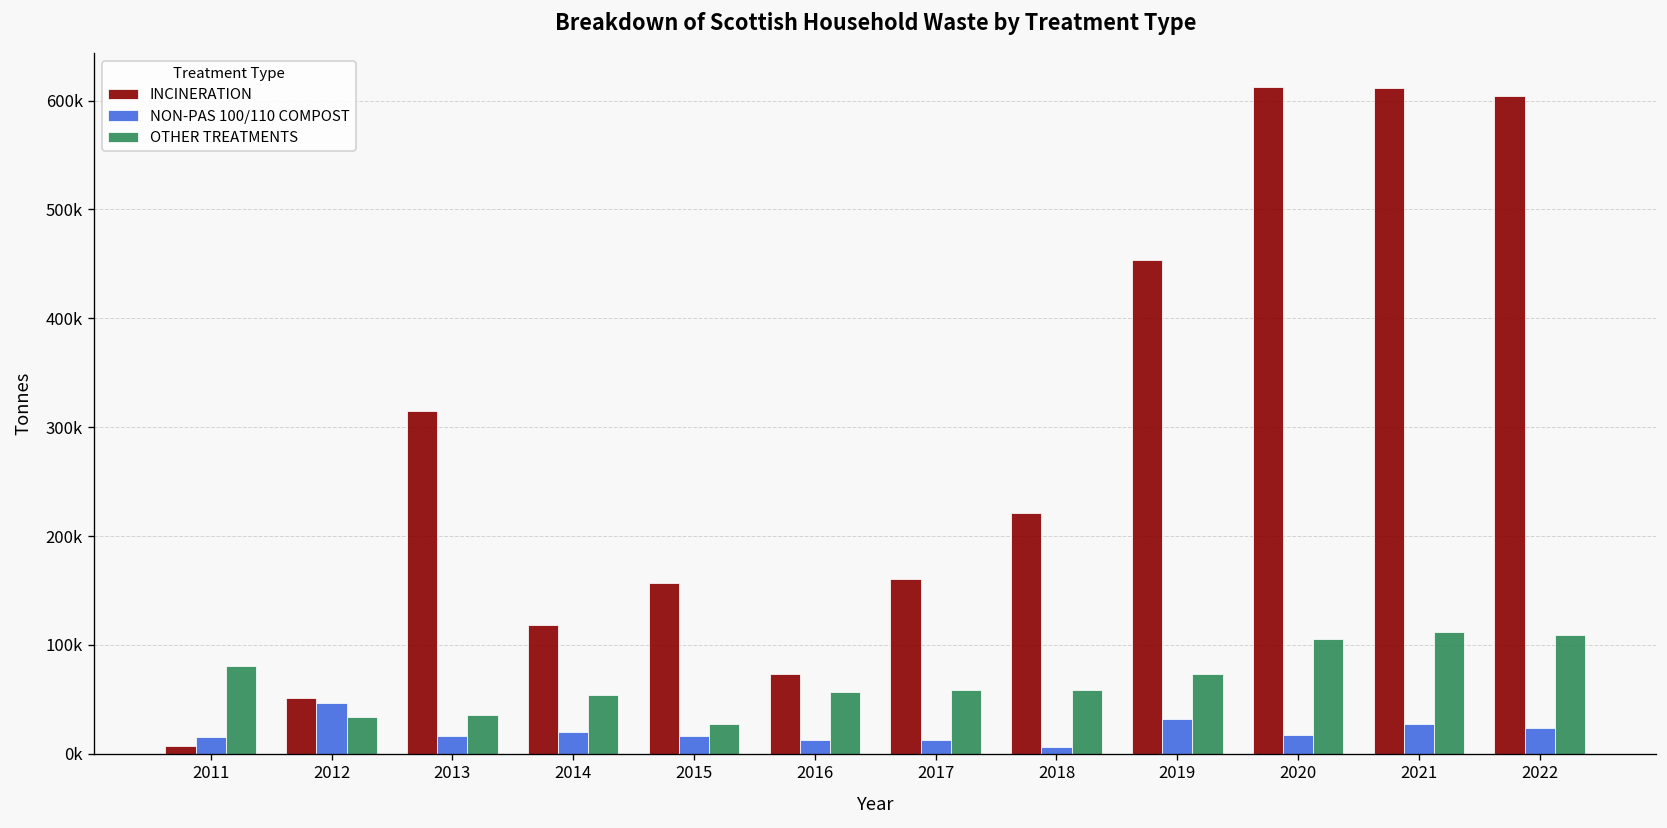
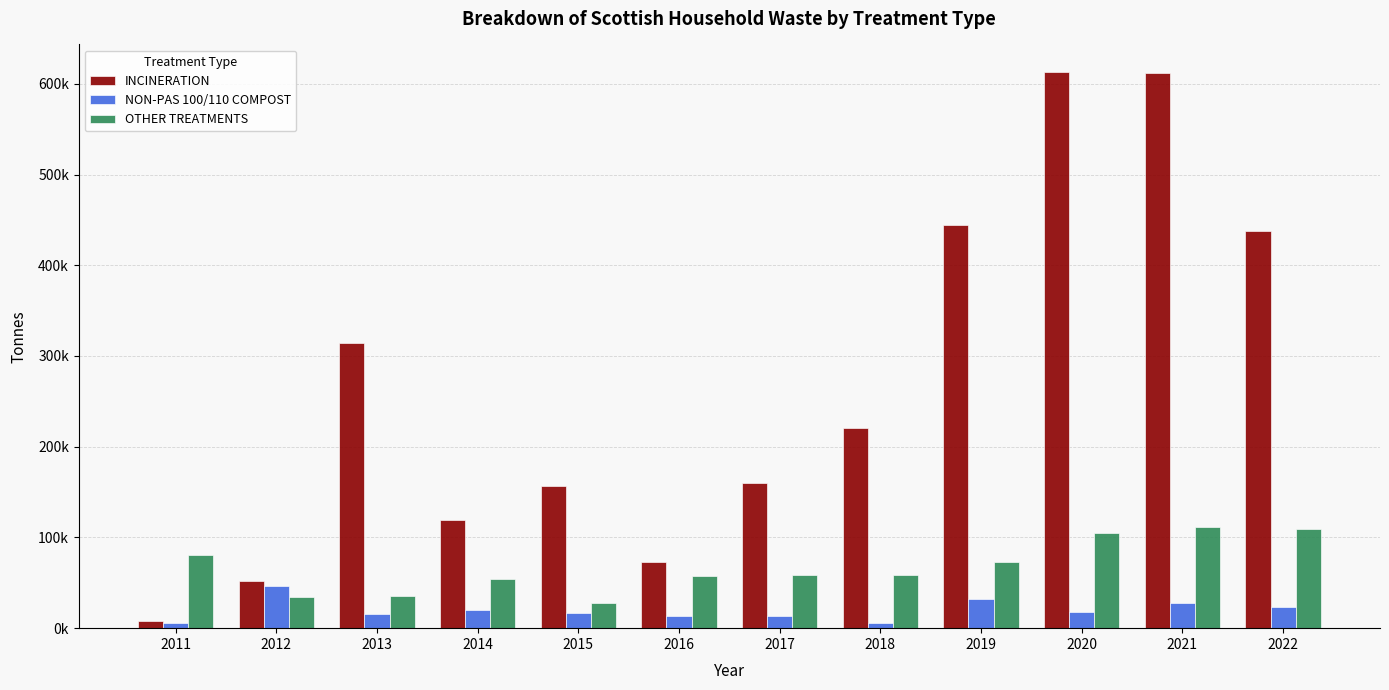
  {
    "INCINERATION": {
      "2011": 10000,
      "2012": 50000,
      "2013": 310000,
      "2014": 120000,
      "2015": 160000,
      "2016": 70000,
      "2017": 160000,
      "2018": 220000,
-     "2019": 450000,
+     "2019": 440000,
      "2020": 610000,
      "2021": 610000,
-     "2022": 600000
+     "2022": 440000
    },
    "NON-PAS 100/110 COMPOST": {
-     "2011": 20000,
+     "2011": 10000,
      "2012": 50000,
      "2013": 20000,
      "2014": 20000,
      "2015": 20000,
      "2016": 10000,
      "2017": 10000,
      "2018": 10000,
      "2019": 30000,
      "2020": 20000,
      "2021": 30000,
      "2022": 20000
    },
    "OTHER TREATMENTS": {
      "2011": 80000,
      "2012": 30000,
      "2013": 40000,
      "2014": 50000,
      "2015": 30000,
      "2016": 60000,
      "2017": 60000,
      "2018": 60000,
      "2019": 70000,
      "2020": 110000,
      "2021": 110000,
      "2022": 110000
    }
  }
